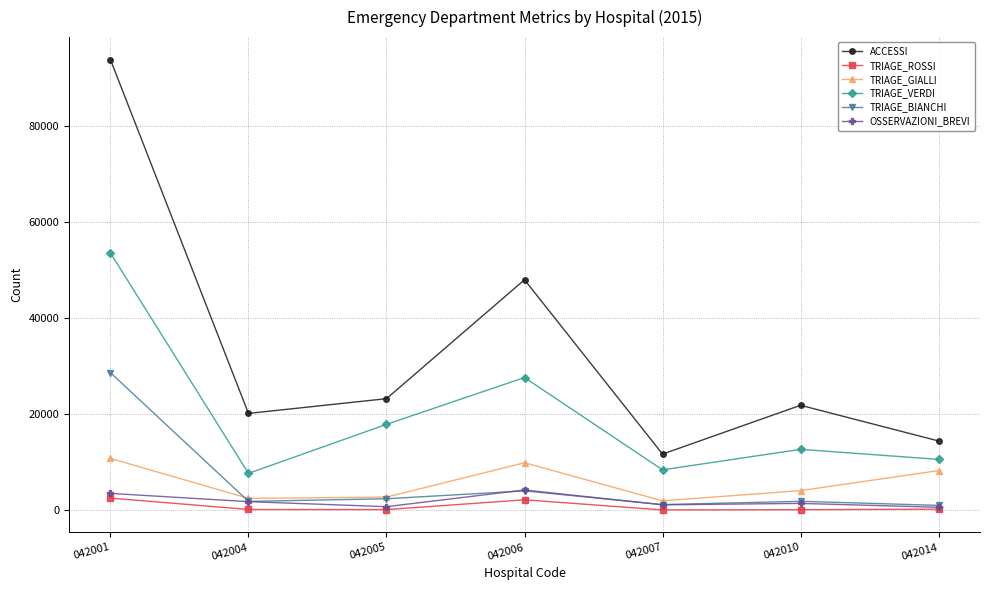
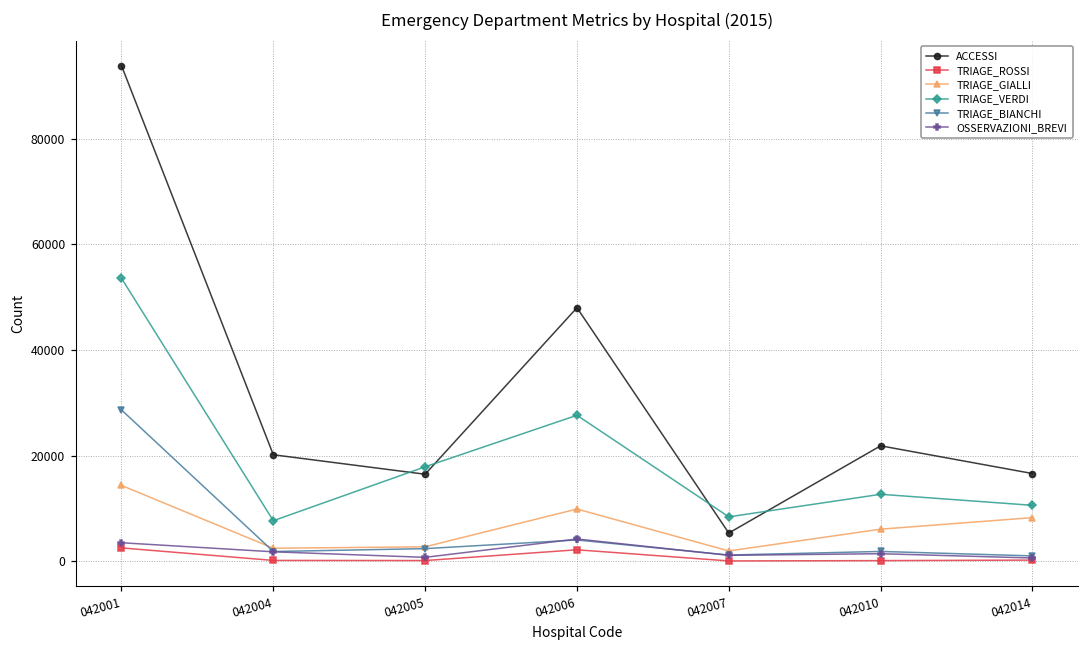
  {
    "ACCESSI": {
      "042001": 94000,
      "042004": 20000,
-     "042005": 23000,
+     "042005": 16000,
      "042006": 48000,
-     "042007": 12000,
+     "042007": 5000,
      "042010": 22000,
-     "042014": 14000
+     "042014": 17000
    },
    "TRIAGE_ROSSI": {
      "042001": 3000,
      "042004": 0,
      "042005": 0,
      "042006": 2000,
      "042007": 0,
      "042010": 0
    },
    "TRIAGE_GIALLI": {
-     "042001": 11000,
+     "042001": 14000,
      "042004": 2000,
      "042006": 10000,
      "042007": 2000,
-     "042010": 4000,
+     "042010": 6000,
      "042014": 8000
    },
    "OSSERVAZIONI_BREVI": {
      "042001": 4000,
      "042005": 1000
    }
  }
